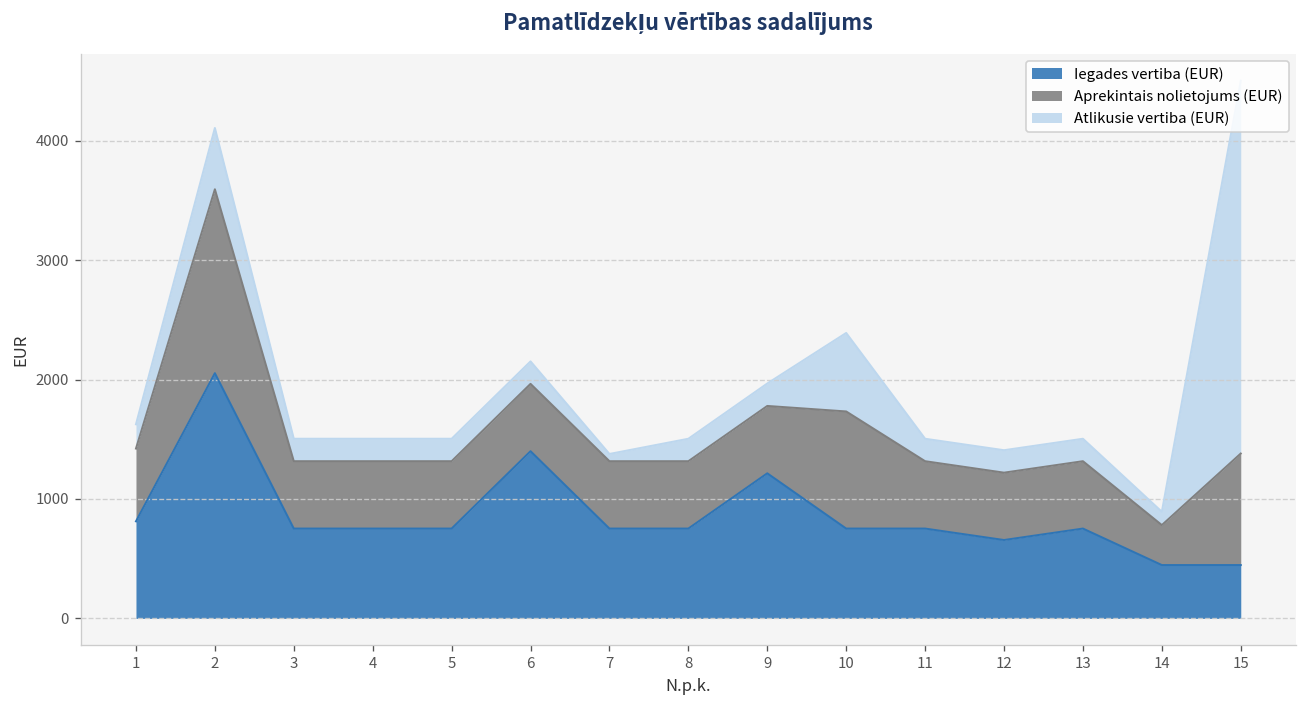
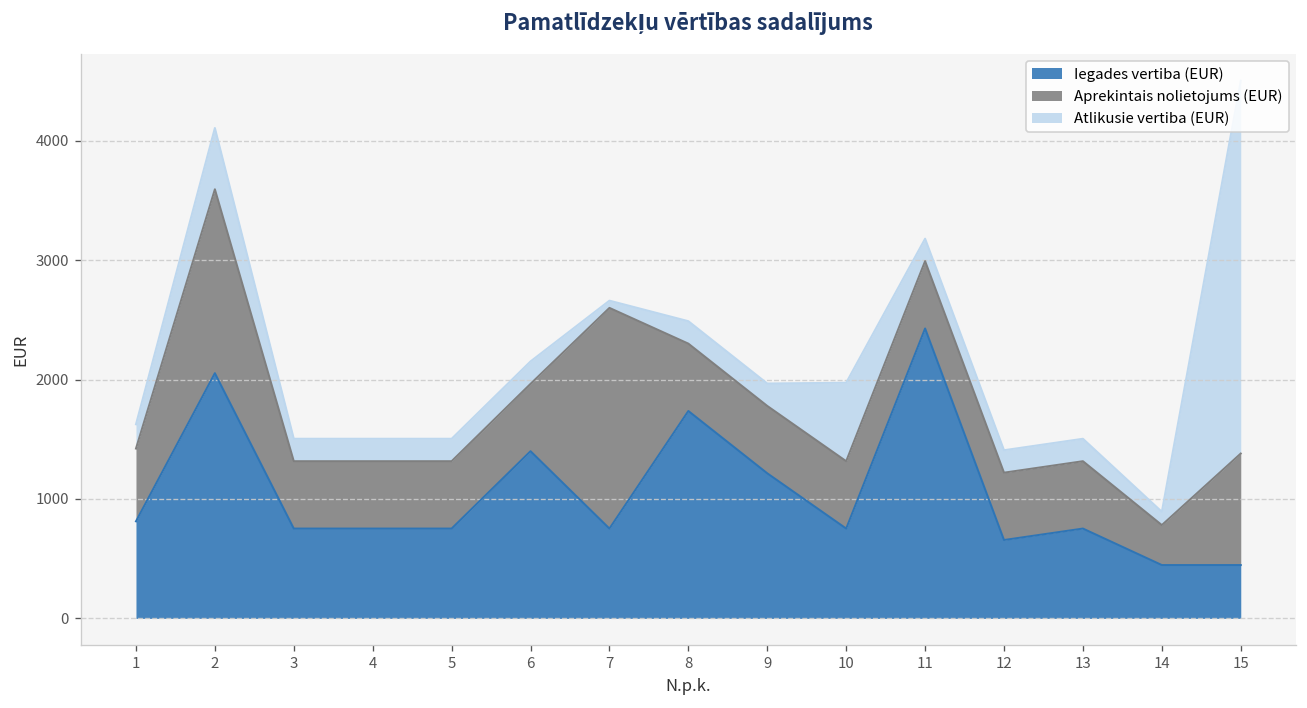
  {
    "Iegades vertiba (EUR)": {
      "1": 800,
      "2": 2100,
      "3": 800,
      "4": 800,
      "5": 800,
      "6": 1400,
      "7": 800,
-     "8": 800,
+     "8": 1700,
      "9": 1200,
      "10": 800,
-     "11": 800,
+     "11": 2400,
      "12": 700,
      "13": 800,
      "14": 400,
      "15": 400
    },
    "Aprekintais nolietojums (EUR)": {
      "1": 600,
      "2": 1500,
      "3": 600,
      "4": 600,
      "5": 600,
      "6": 600,
-     "7": 600,
+     "7": 1800,
      "8": 600,
      "9": 600,
-     "10": 1000,
+     "10": 600,
      "11": 600,
      "12": 600,
      "13": 600,
      "14": 300,
      "15": 900
    },
    "Atlikusie vertiba (EUR)": {
      "1": 200,
      "2": 500,
      "3": 200,
      "4": 200,
      "5": 200,
      "6": 200,
      "7": 100,
      "8": 200,
      "9": 200,
      "10": 700,
      "11": 200,
      "12": 200,
      "13": 200,
      "14": 100
    }
  }
